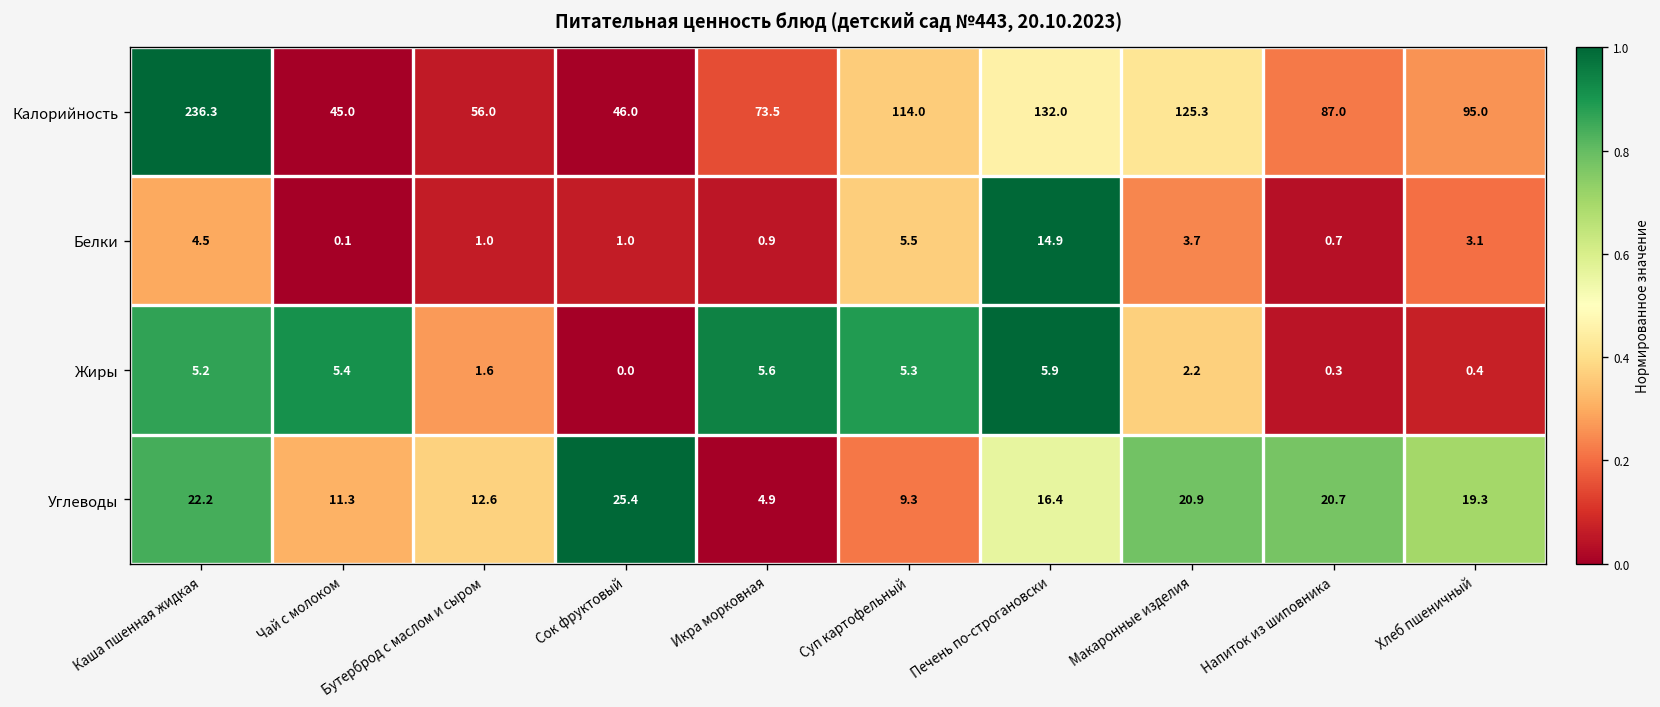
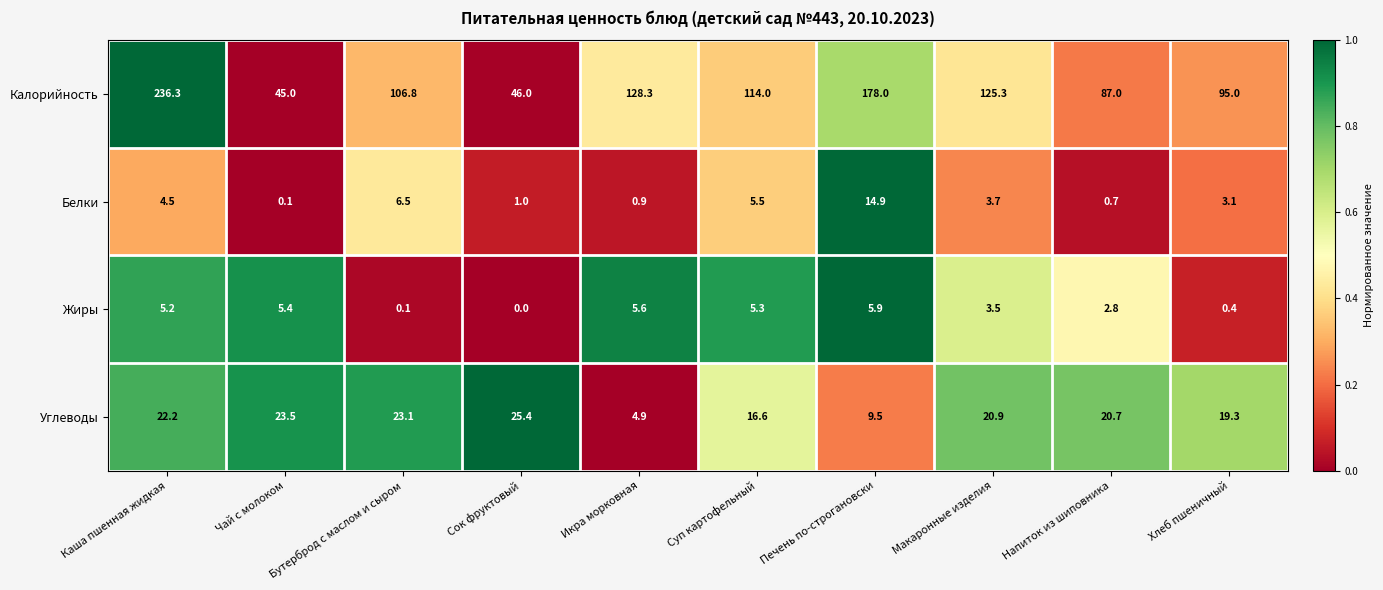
  {
    "Калорийность": {
      "Каша пшенная жидкая": 236.3,
      "Чай с молоком": 45.0,
-     "Бутерброд с маслом и сыром": 56.0,
+     "Бутерброд с маслом и сыром": 106.8,
      "Сок фруктовый": 46.0,
-     "Икра морковная": 73.5,
+     "Икра морковная": 128.3,
      "Суп картофельный": 114.0,
-     "Печень по-строгановски": 132.0,
+     "Печень по-строгановски": 178.0,
      "Макаронные изделия": 125.3,
      "Напиток из шиповника": 87.0,
      "Хлеб пшеничный": 95.0
    },
    "Белки": {
      "Каша пшенная жидкая": 4.5,
      "Чай с молоком": 0.1,
-     "Бутерброд с маслом и сыром": 1.0,
+     "Бутерброд с маслом и сыром": 6.5,
      "Сок фруктовый": 1.0,
      "Икра морковная": 0.9,
      "Суп картофельный": 5.5,
      "Печень по-строгановски": 14.9,
      "Макаронные изделия": 3.7,
      "Напиток из шиповника": 0.7,
      "Хлеб пшеничный": 3.1
    },
    "Жиры": {
      "Каша пшенная жидкая": 5.2,
      "Чай с молоком": 5.4,
-     "Бутерброд с маслом и сыром": 1.6,
+     "Бутерброд с маслом и сыром": 0.1,
      "Сок фруктовый": 0.0,
      "Икра морковная": 5.6,
      "Суп картофельный": 5.3,
      "Печень по-строгановски": 5.9,
-     "Макаронные изделия": 2.2,
-     "Напиток из шиповника": 0.3,
+     "Макаронные изделия": 3.5,
+     "Напиток из шиповника": 2.8,
      "Хлеб пшеничный": 0.4
    },
    "Углеводы": {
      "Каша пшенная жидкая": 22.2,
-     "Чай с молоком": 11.3,
-     "Бутерброд с маслом и сыром": 12.6,
+     "Чай с молоком": 23.5,
+     "Бутерброд с маслом и сыром": 23.1,
      "Сок фруктовый": 25.4,
      "Икра морковная": 4.9,
-     "Суп картофельный": 9.3,
-     "Печень по-строгановски": 16.4,
+     "Суп картофельный": 16.6,
+     "Печень по-строгановски": 9.5,
      "Макаронные изделия": 20.9,
      "Напиток из шиповника": 20.7,
      "Хлеб пшеничный": 19.3
    }
  }
